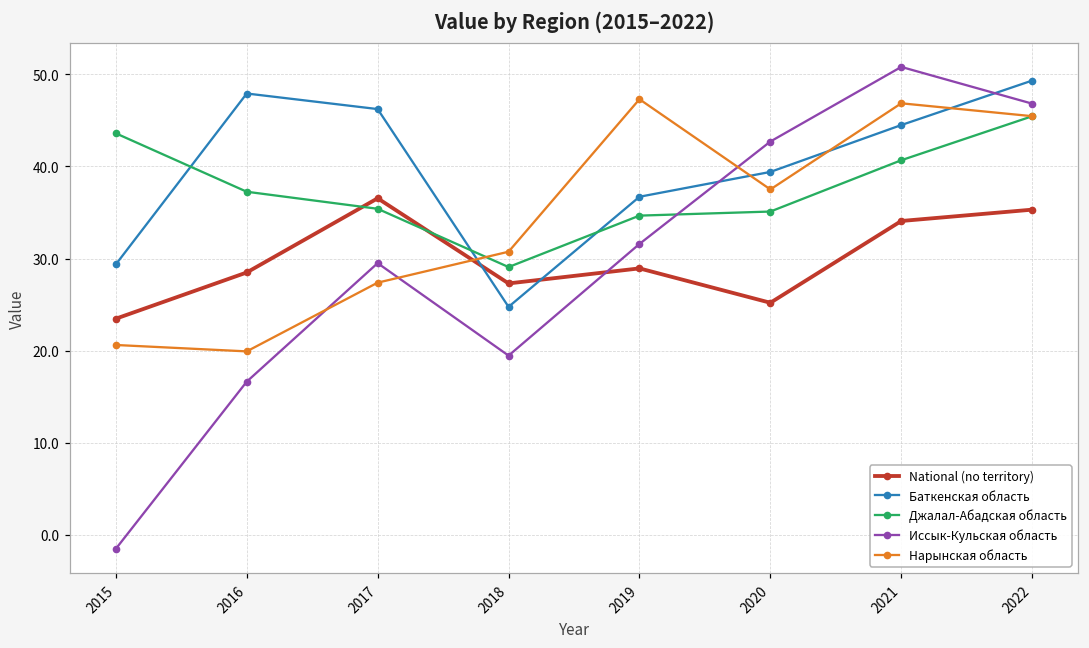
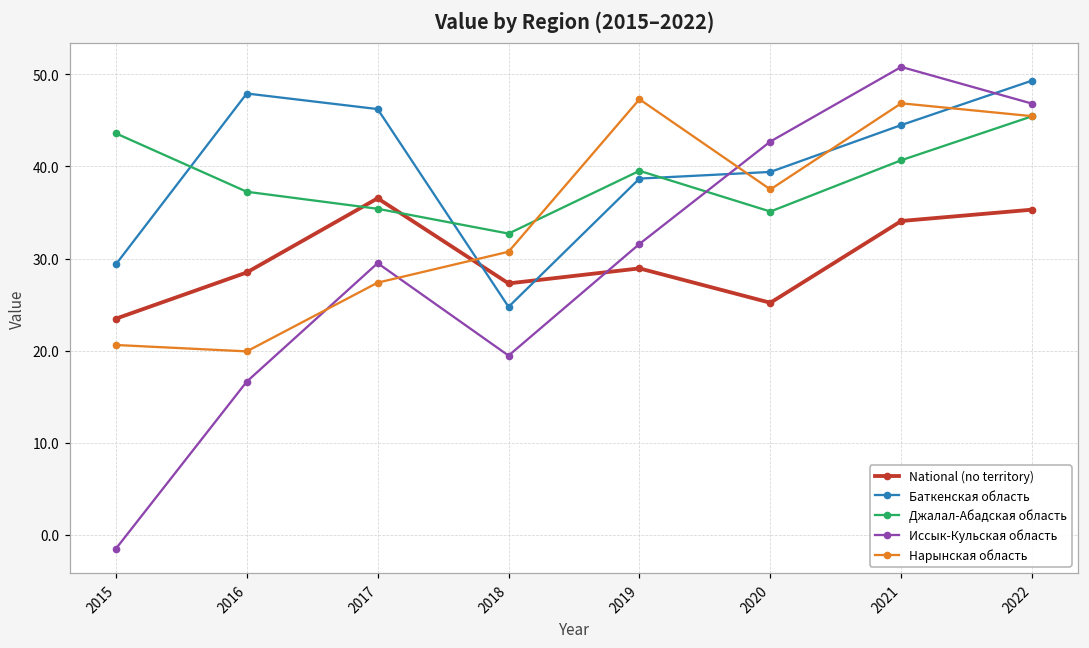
  {
    "National (no territory)": {
      "2015": 23,
      "2016": 28,
      "2017": 37,
      "2018": 27,
      "2019": 29,
      "2020": 25,
      "2021": 34,
      "2022": 35
    },
    "Баткенская область": {
      "2015": 29,
      "2016": 48,
      "2017": 46,
      "2018": 25,
-     "2019": 37,
+     "2019": 39,
      "2020": 39,
      "2021": 44,
      "2022": 49
    },
    "Джалал-Абадская область": {
      "2015": 44,
      "2016": 37,
      "2017": 35,
-     "2018": 29,
-     "2019": 35,
+     "2018": 33,
+     "2019": 40,
      "2020": 35,
      "2021": 41
    },
    "Иссык-Кульская область": {
      "2015": -2,
      "2016": 17,
      "2017": 30,
      "2018": 19,
      "2019": 32,
      "2020": 43,
      "2021": 51,
      "2022": 47
    },
    "Нарынская область": {
      "2015": 21,
      "2016": 20,
      "2017": 27,
      "2018": 31,
      "2019": 47,
      "2020": 38,
      "2021": 47
    }
  }
